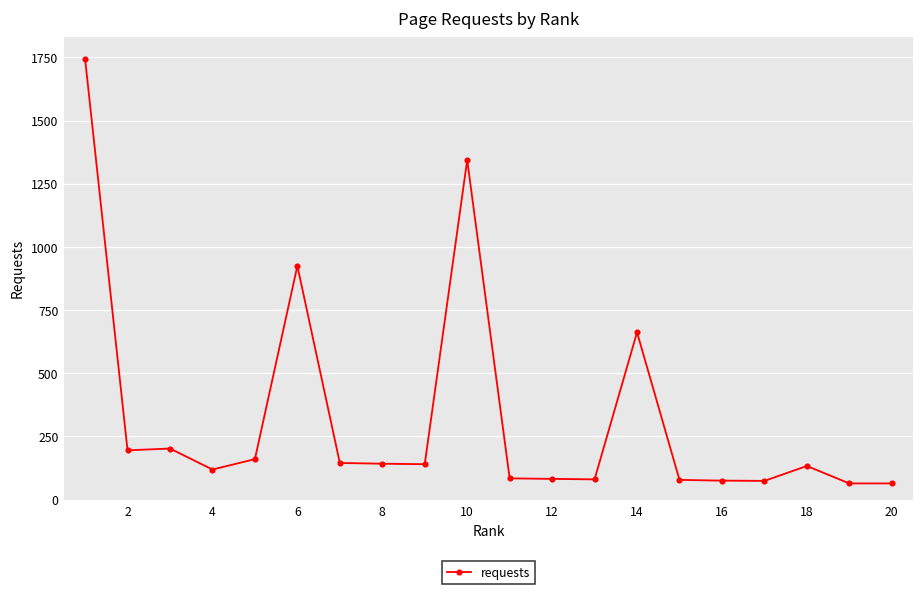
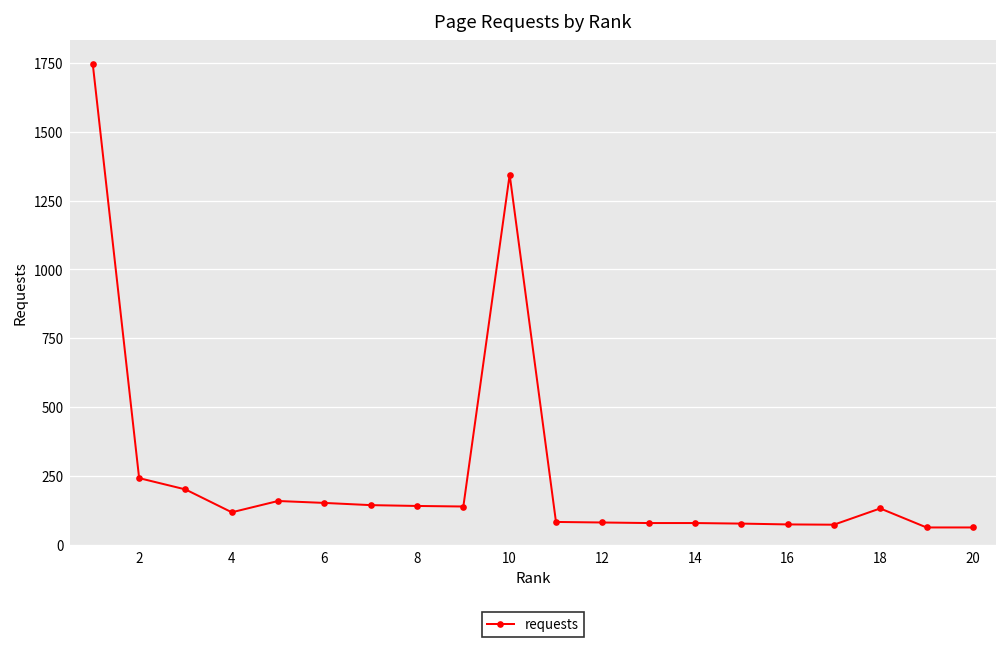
  {
-   "2": 200,
+   "2": 240,
    "4": 120,
-   "6": 930,
+   "6": 150,
    "8": 140,
    "10": 1340,
    "12": 80,
-   "14": 660,
+   "14": 80,
    "16": 80,
    "18": 130,
    "20": 60
  }
